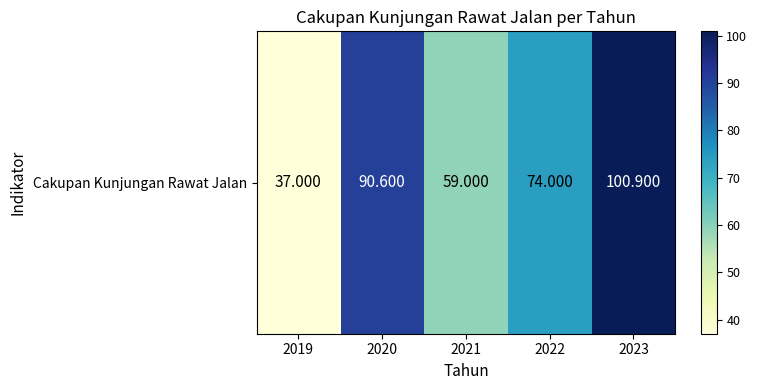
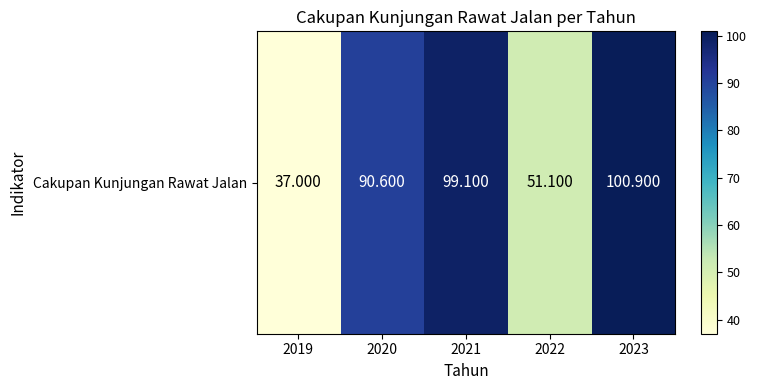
  {
    "Cakupan Kunjungan Rawat Jalan": {
      "2019": 37.000,
      "2020": 90.600,
-     "2021": 59.000,
-     "2022": 74.000,
+     "2021": 99.100,
+     "2022": 51.100,
      "2023": 100.900
    }
  }
